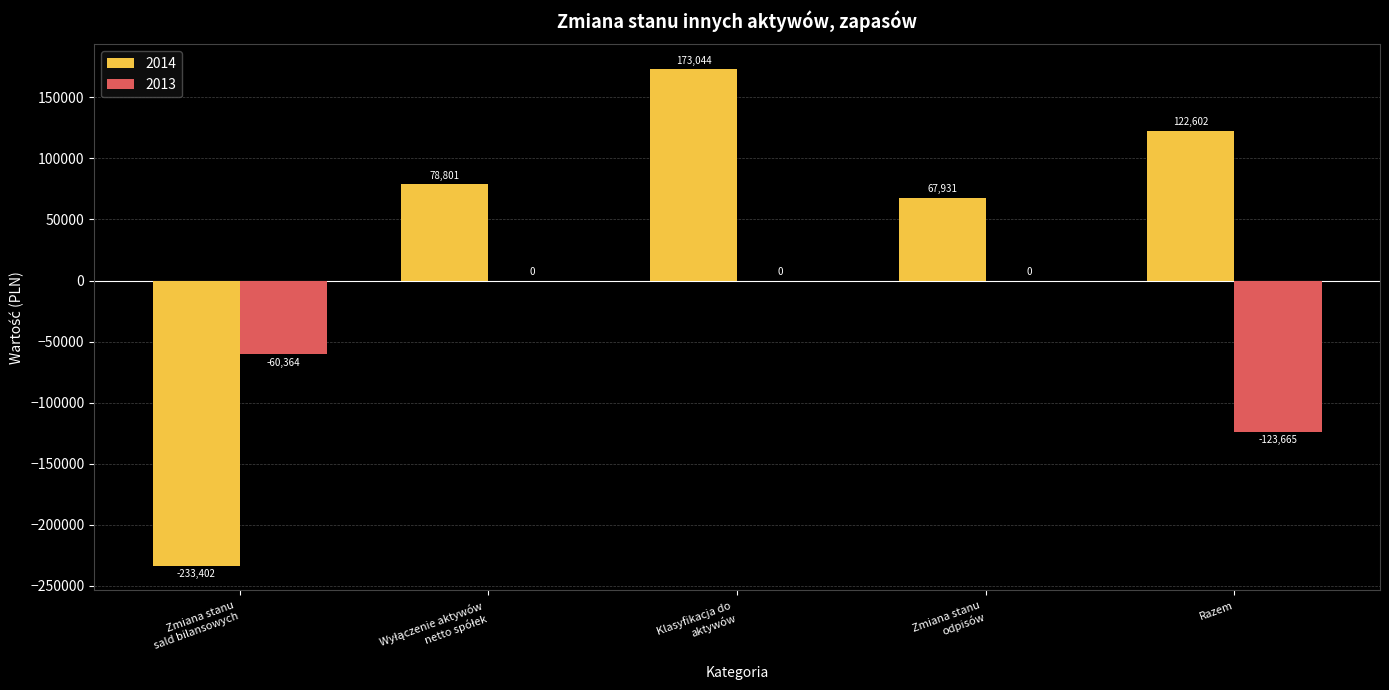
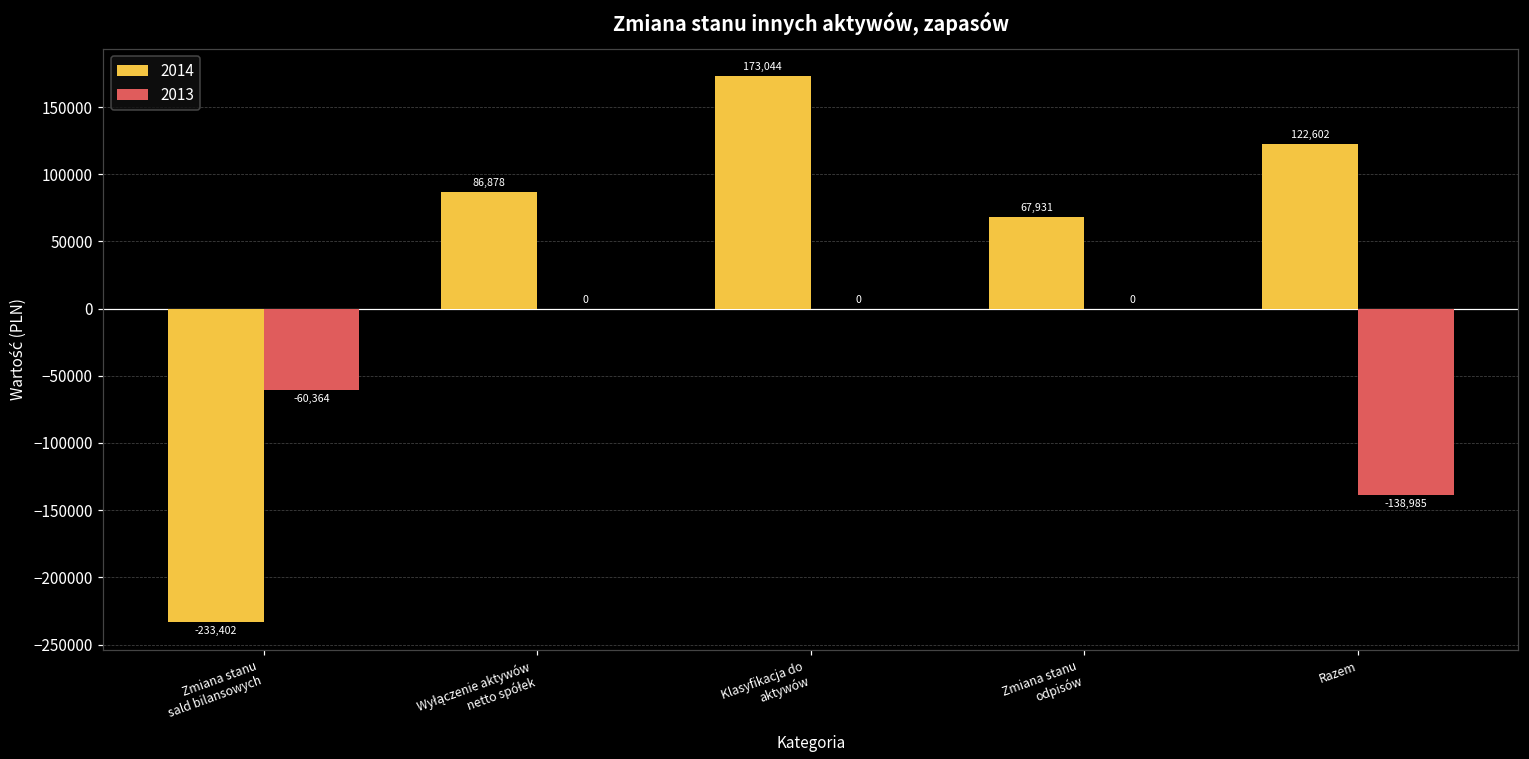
  {
    "2014": {
      "Zmiana stanu sald bilansowych": "-233,402",
-     "Wyłączenie aktywów netto spółek": "78,801",
+     "Wyłączenie aktywów netto spółek": "86,878",
      "Klasyfikacja do aktywów": "173,044",
      "Zmiana stanu odpisów": "67,931",
      "Razem": "122,602"
    },
    "2013": {
      "Zmiana stanu sald bilansowych": "-60,364",
      "Wyłączenie aktywów netto spółek": "0",
      "Klasyfikacja do aktywów": "0",
      "Zmiana stanu odpisów": "0",
-     "Razem": "-123,665"
+     "Razem": "-138,985"
    }
  }
